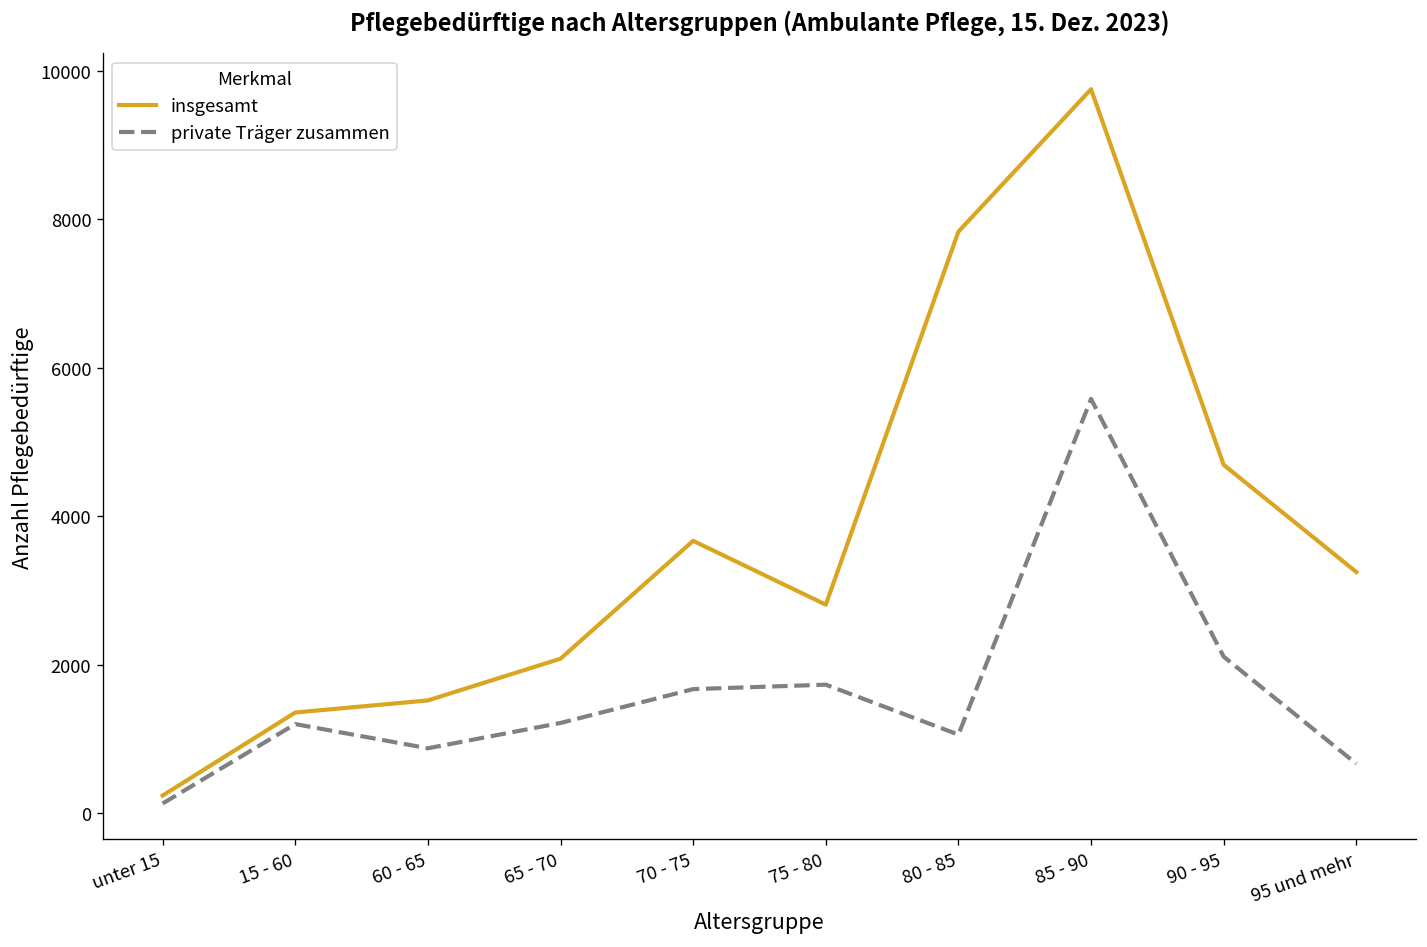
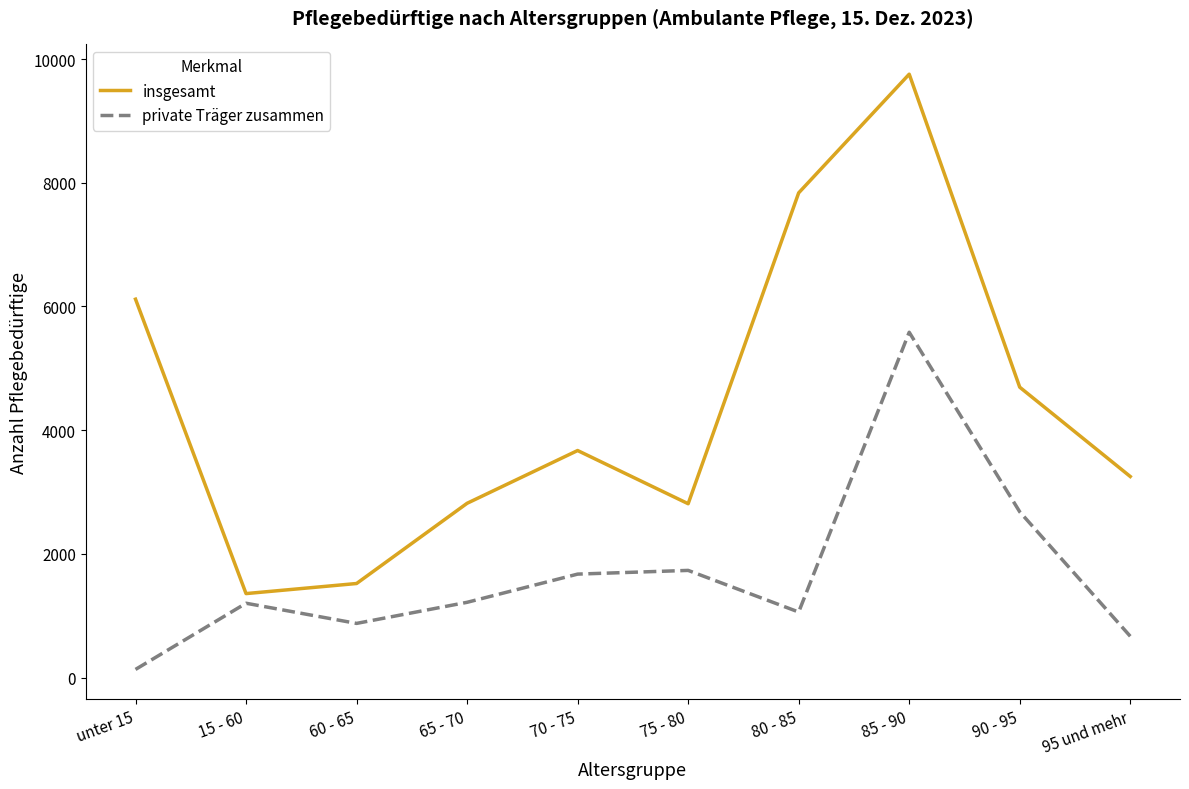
  {
    "insgesamt": {
-     "unter 15": 200,
+     "unter 15": 6100,
      "15 - 60": 1400,
      "60 - 65": 1500,
-     "65 - 70": 2100,
+     "65 - 70": 2800,
      "70 - 75": 3700,
      "75 - 80": 2800,
      "80 - 85": 7800,
      "85 - 90": 9800,
      "90 - 95": 4700,
      "95 und mehr": 3300
    },
    "private Träger zusammen": {
      "unter 15": 100,
      "15 - 60": 1200,
      "60 - 65": 900,
      "65 - 70": 1200,
      "70 - 75": 1700,
      "75 - 80": 1700,
      "80 - 85": 1100,
      "85 - 90": 5600,
-     "90 - 95": 2100,
+     "90 - 95": 2700,
      "95 und mehr": 700
    }
  }
